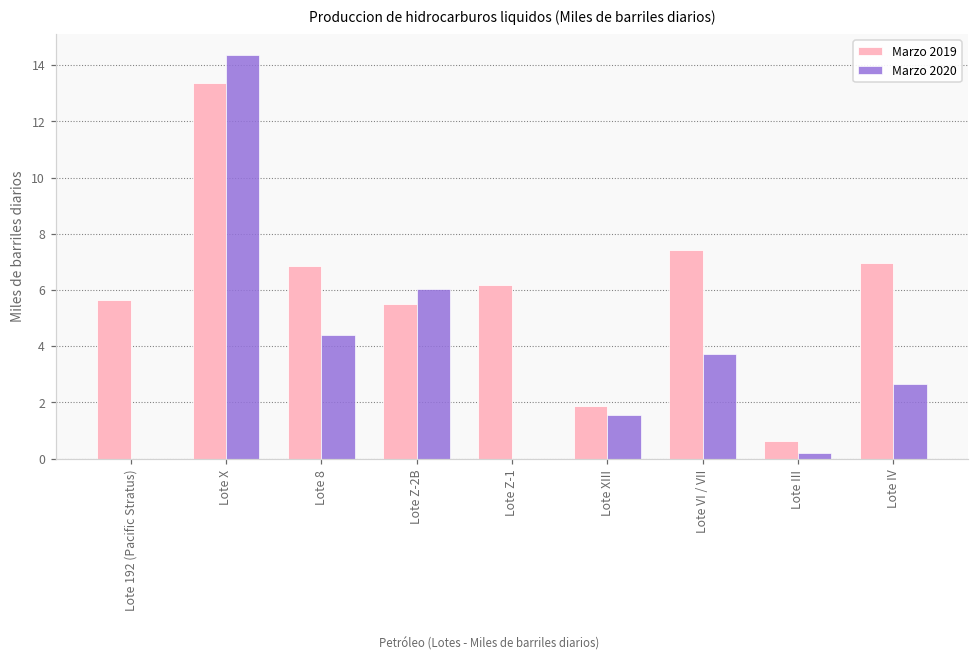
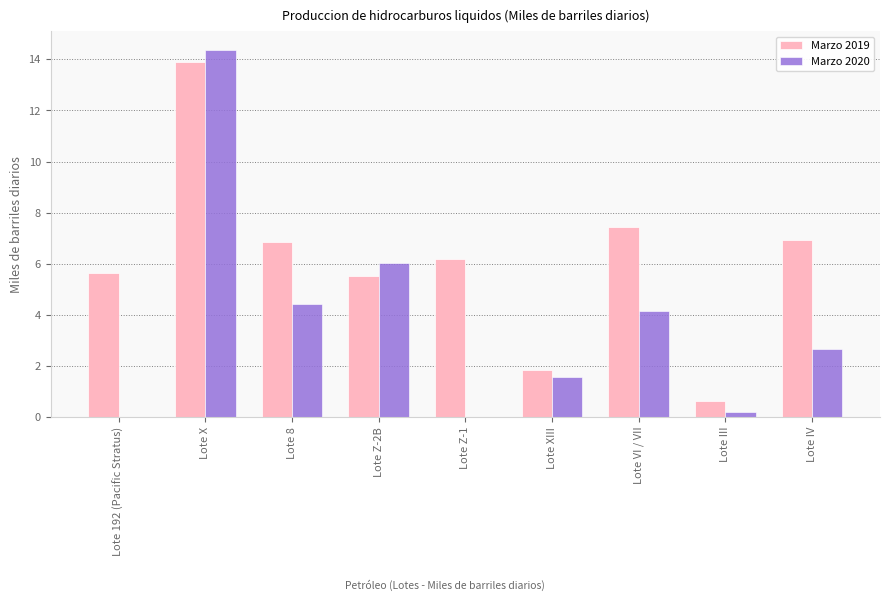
  {
    "Marzo 2019": {
      "Lote 192 (Pacific Stratus)": 5.6,
-     "Lote X": 13.4,
+     "Lote X": 13.9,
      "Lote 8": 6.9,
      "Lote Z-2B": 5.5,
      "Lote Z-1": 6.2,
      "Lote XIII": 1.9,
      "Lote VI / VII": 7.4,
      "Lote III": 0.6,
      "Lote IV": 6.9
    },
    "Marzo 2020": {
      "Lote 192 (Pacific Stratus)": 0.0,
      "Lote X": 14.4,
      "Lote 8": 4.4,
      "Lote Z-2B": 6.0,
      "Lote Z-1": 0.0,
      "Lote XIII": 1.6,
-     "Lote VI / VII": 3.7,
+     "Lote VI / VII": 4.2,
      "Lote III": 0.2,
      "Lote IV": 2.6
    }
  }
